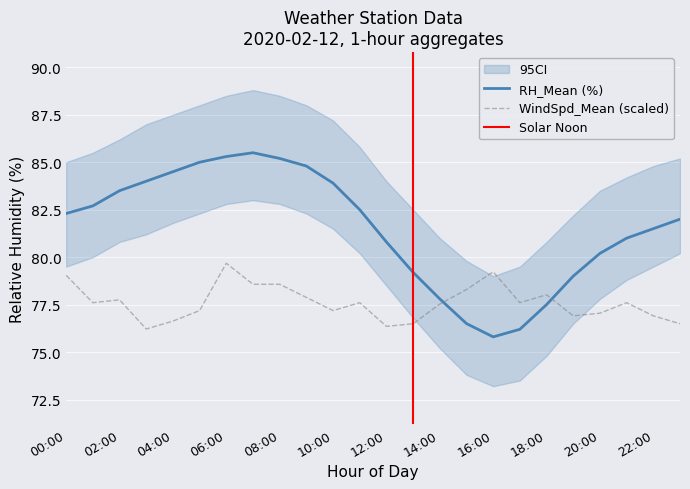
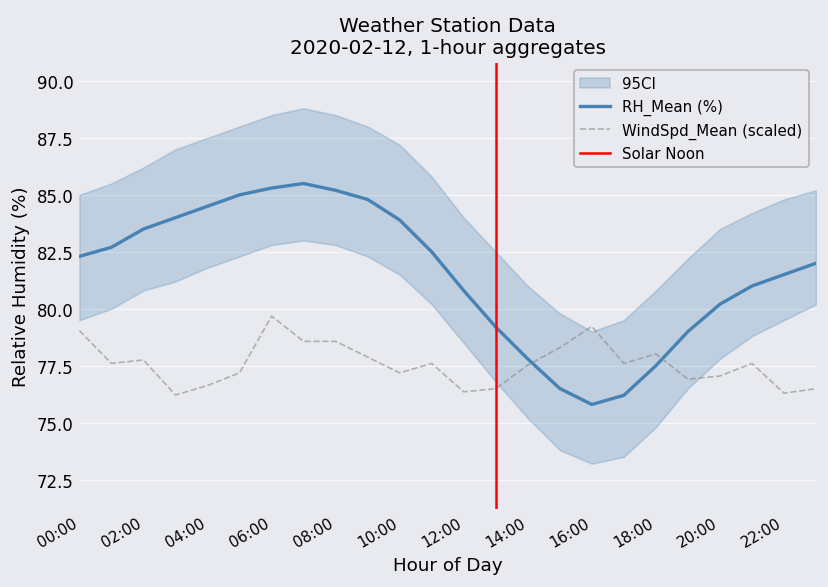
  {
    "WindSpd_Mean (scaled)": {
      "00:00": 79.0,
      "02:00": 77.8,
      "04:00": 76.6,
      "06:00": 79.7,
      "08:00": 78.6,
      "10:00": 77.2,
      "12:00": 76.4,
      "14:00": 77.5,
      "16:00": 79.2,
      "18:00": 78.0,
      "20:00": 77.0,
-     "22:00": 76.9
+     "22:00": 76.3
    }
  }
